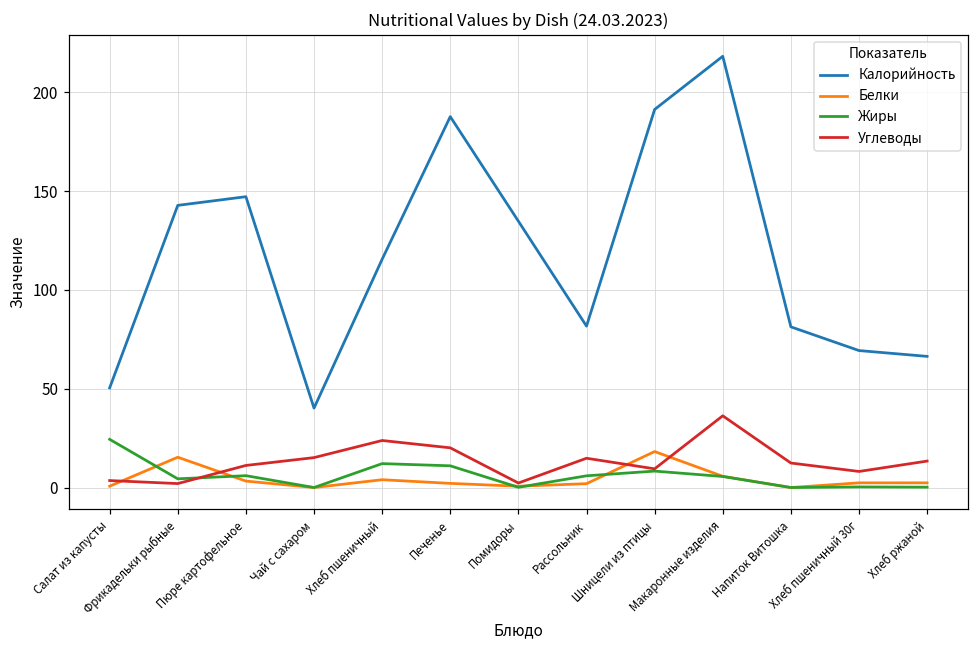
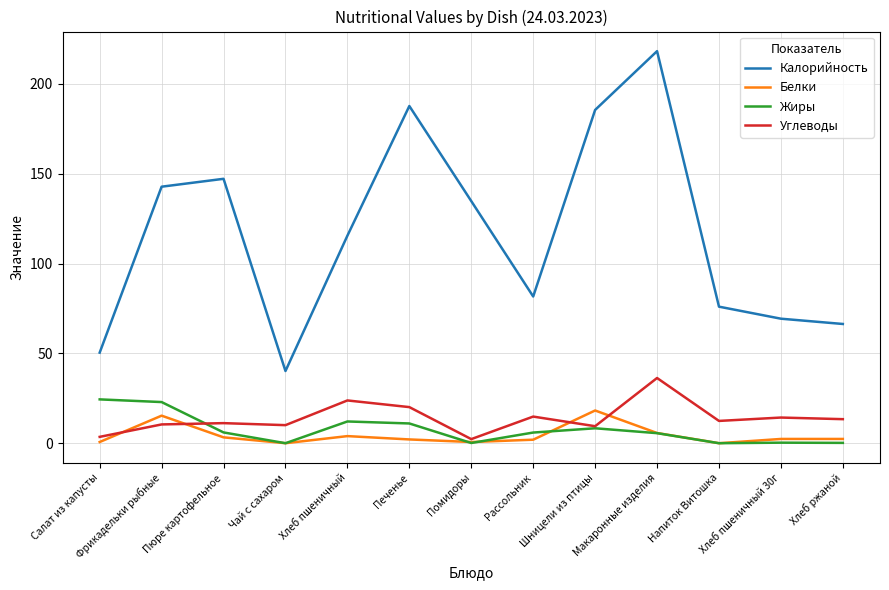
  {
    "Калорийность": {
      "Салат из капусты": 50,
      "Фрикадельки рыбные": 143,
      "Пюре картофельное": 147,
      "Чай с сахаром": 40,
      "Хлеб пшеничный": 116,
      "Печенье": 188,
      "Помидоры": 135,
      "Рассольник": 82,
-     "Шницели из птицы": 191,
+     "Шницели из птицы": 185,
      "Макаронные изделия": 218,
-     "Напиток Витошка": 81,
+     "Напиток Витошка": 76,
      "Хлеб пшеничный 30г": 69,
      "Хлеб ржаной": 66
    },
    "Белки": {
      "Салат из капусты": 1,
      "Фрикадельки рыбные": 15,
      "Пюре картофельное": 3,
      "Хлеб пшеничный": 4,
      "Печенье": 2,
      "Рассольник": 2,
      "Шницели из птицы": 18,
      "Хлеб пшеничный 30г": 2,
      "Хлеб ржаной": 2
    },
    "Жиры": {
      "Салат из капусты": 24,
-     "Фрикадельки рыбные": 4,
+     "Фрикадельки рыбные": 23,
      "Пюре картофельное": 6,
      "Хлеб пшеничный": 12,
      "Печенье": 11,
      "Рассольник": 6,
      "Хлеб пшеничный 30г": 0,
      "Хлеб ржаной": 0
    },
    "Углеводы": {
      "Салат из капусты": 4,
-     "Фрикадельки рыбные": 2,
+     "Фрикадельки рыбные": 10,
      "Пюре картофельное": 11,
-     "Чай с сахаром": 15,
+     "Чай с сахаром": 10,
      "Хлеб пшеничный": 24,
      "Печенье": 20,
      "Помидоры": 2,
      "Рассольник": 15,
      "Макаронные изделия": 36,
      "Напиток Витошка": 12,
-     "Хлеб пшеничный 30г": 8,
+     "Хлеб пшеничный 30г": 14,
      "Хлеб ржаной": 13
    }
  }
